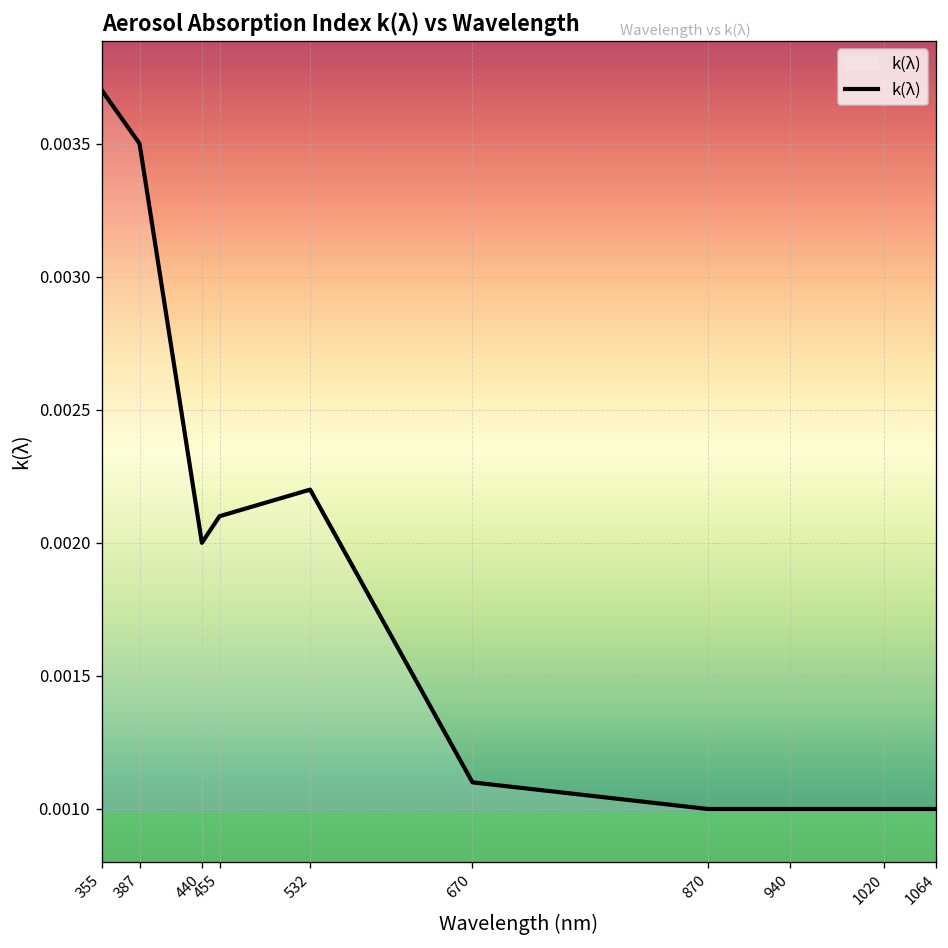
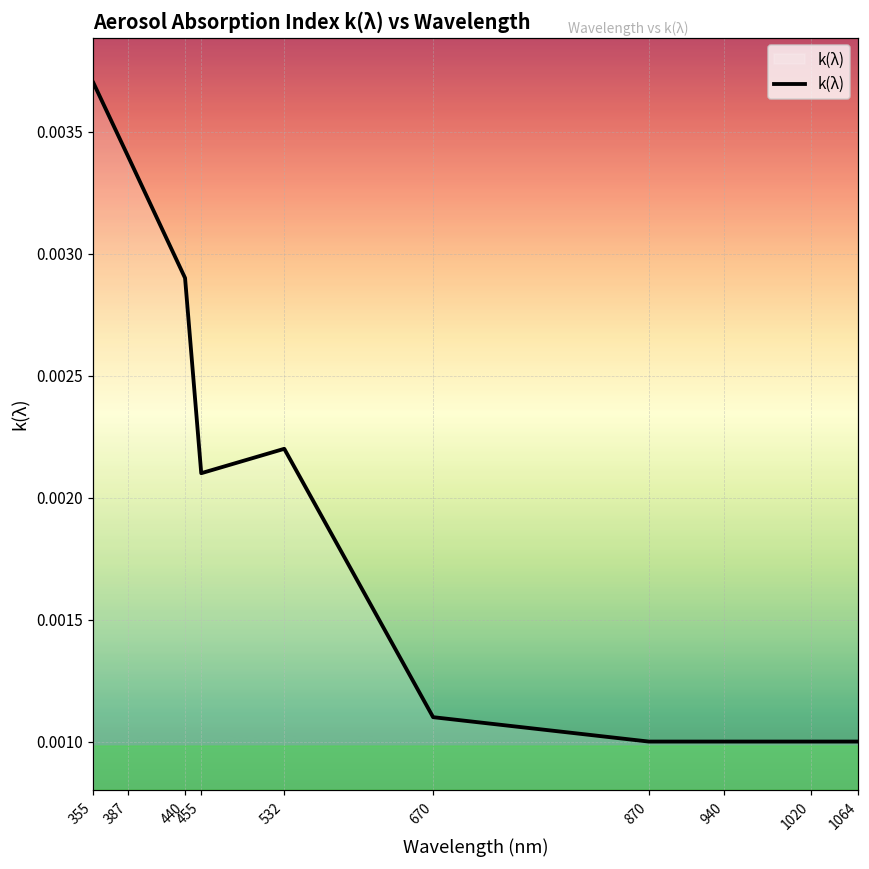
  {
    "355": 0.0037,
-   "387": 0.0035,
-   "440": 0.0020,
+   "387": 0.0034,
+   "440": 0.0029,
    "455": 0.0021,
    "532": 0.0022,
    "670": 0.0011,
    "870": 0.0010,
    "940": 0.0010,
    "1020": 0.0010,
    "1064": 0.0010
  }
